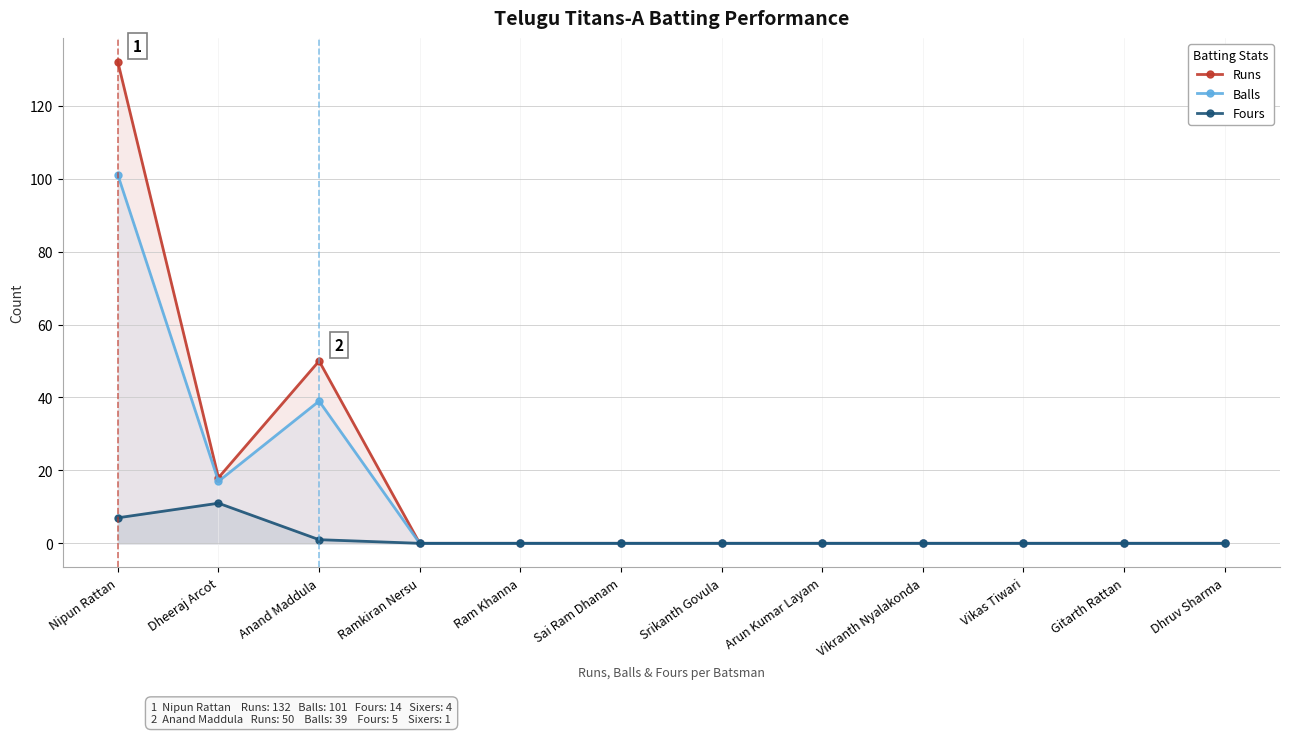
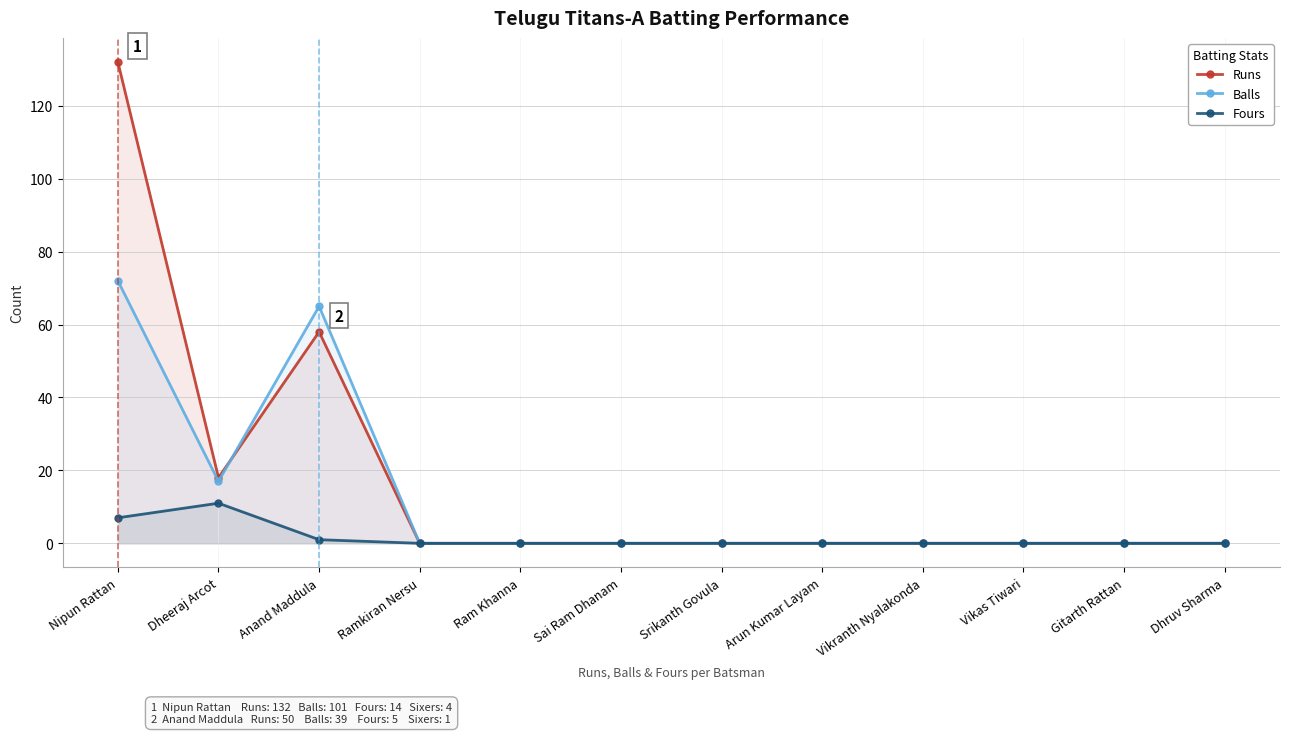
  {
    "Runs": {
      "Dheeraj Arcot": 18,
-     "Anand Maddula": 50
+     "Anand Maddula": 58
    },
    "Balls": {
-     "Nipun Rattan": 101,
+     "Nipun Rattan": 72,
      "Dheeraj Arcot": 17,
-     "Anand Maddula": 39
+     "Anand Maddula": 65
    },
    "Fours": {
      "Nipun Rattan": 7,
      "Dheeraj Arcot": 11,
      "Anand Maddula": 1
    }
  }
